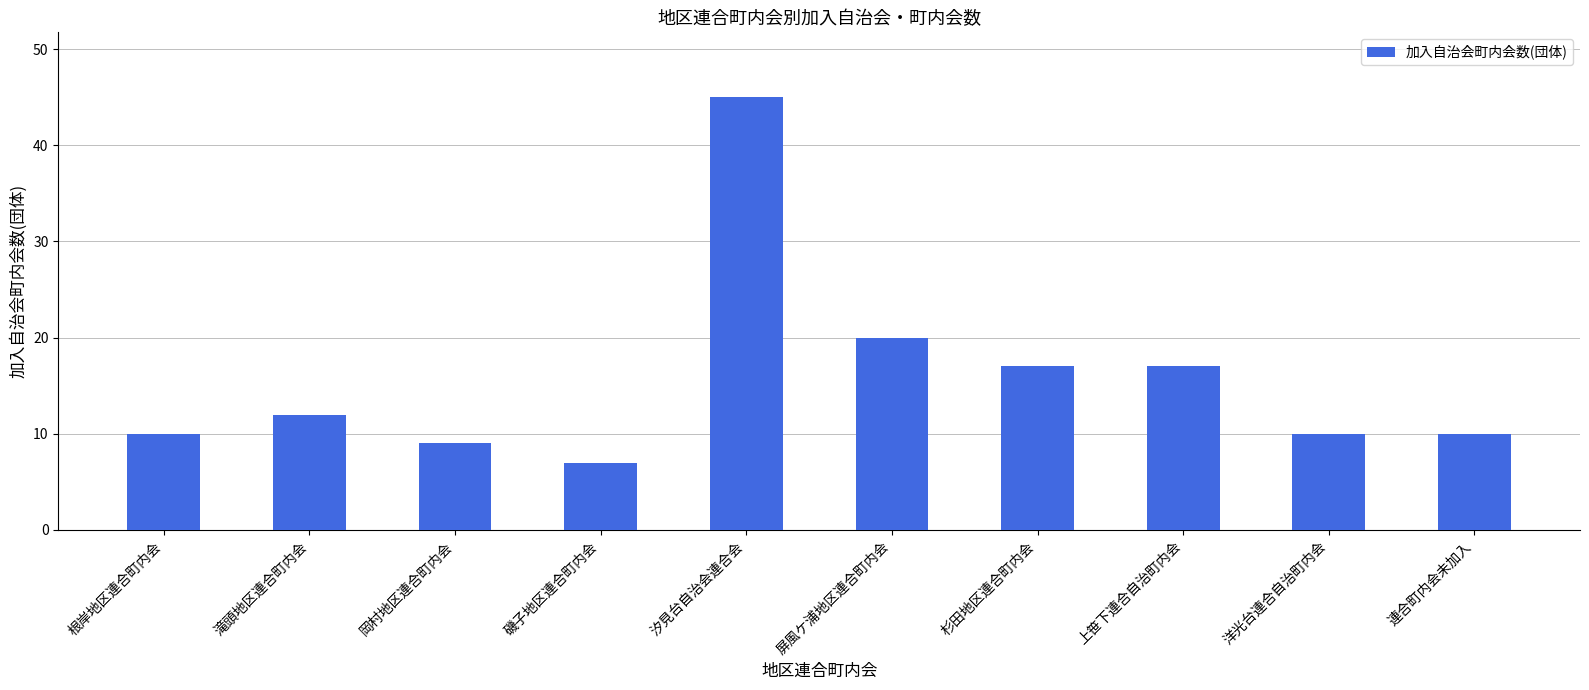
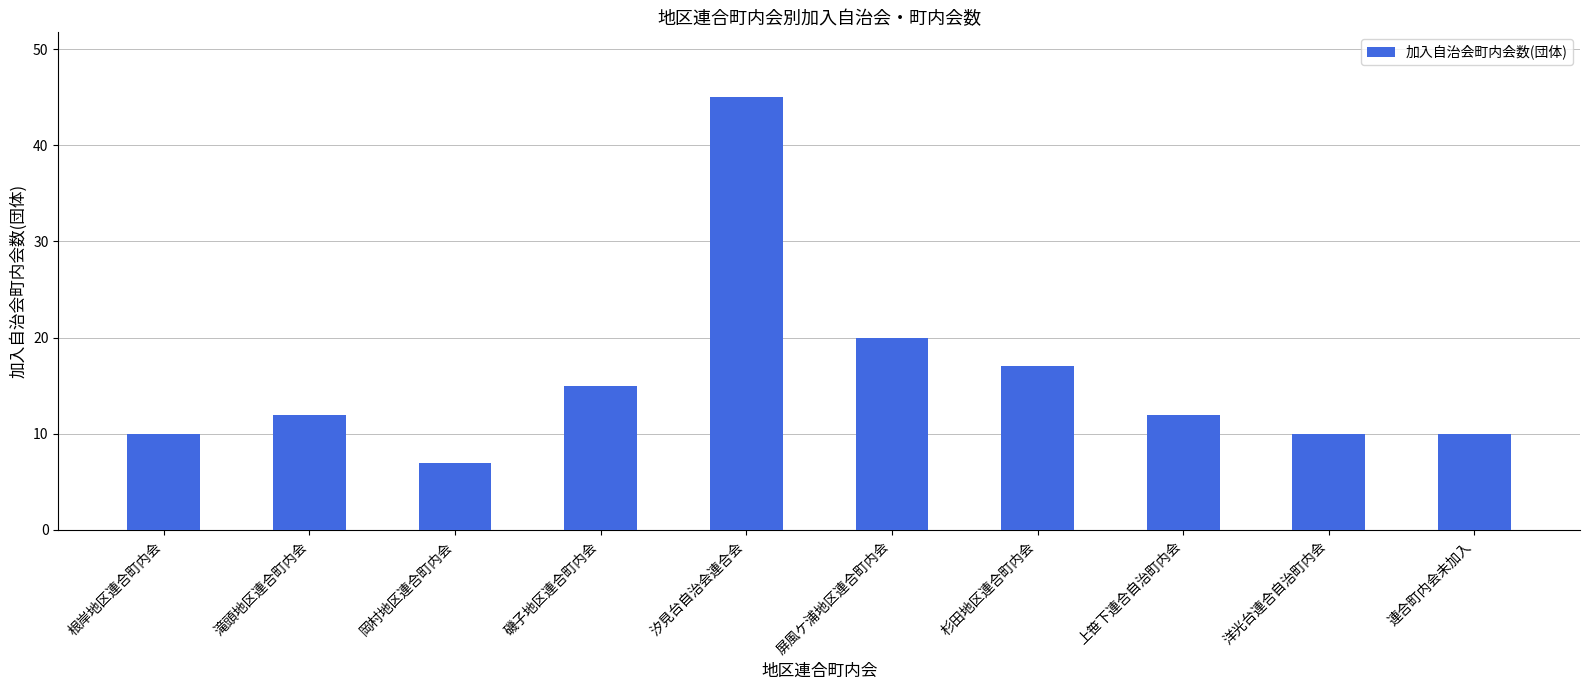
  {
    "根岸地区連合町内会": 10,
    "滝頭地区連合町内会": 12,
-   "岡村地区連合町内会": 9,
-   "磯子地区連合町内会": 7,
+   "岡村地区連合町内会": 7,
+   "磯子地区連合町内会": 15,
    "汐見台自治会連合会": 45,
    "屏風ケ浦地区連合町内会": 20,
    "杉田地区連合町内会": 17,
-   "上笹下連合自治町内会": 17,
+   "上笹下連合自治町内会": 12,
    "洋光台連合自治町内会": 10,
    "連合町内会未加入": 10
  }
